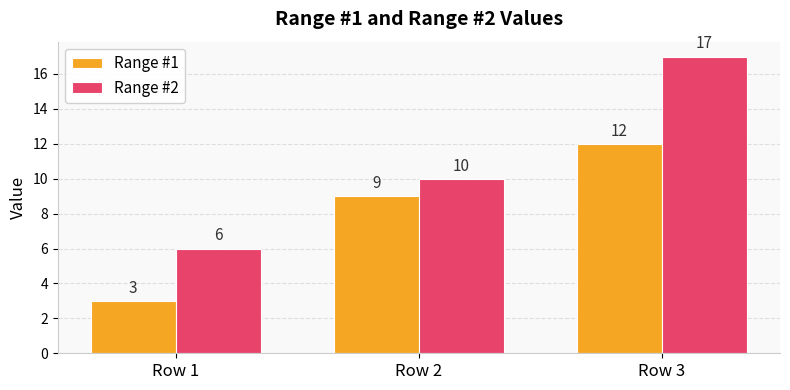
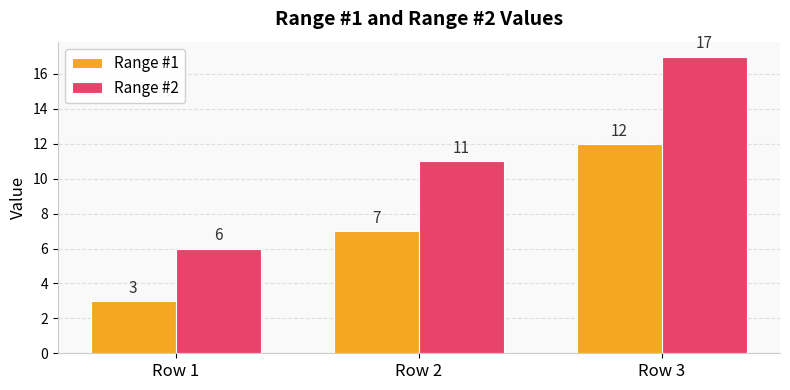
  {
    "Range #1": {
      "Row 1": 3,
-     "Row 2": 9,
+     "Row 2": 7,
      "Row 3": 12
    },
    "Range #2": {
      "Row 1": 6,
-     "Row 2": 10,
+     "Row 2": 11,
      "Row 3": 17
    }
  }
